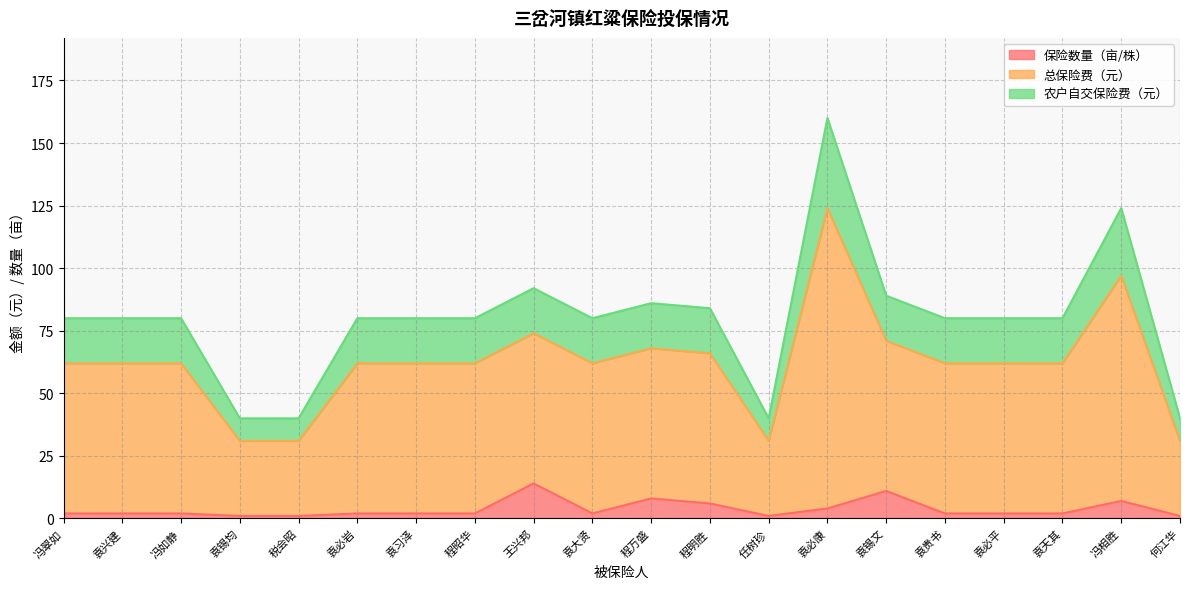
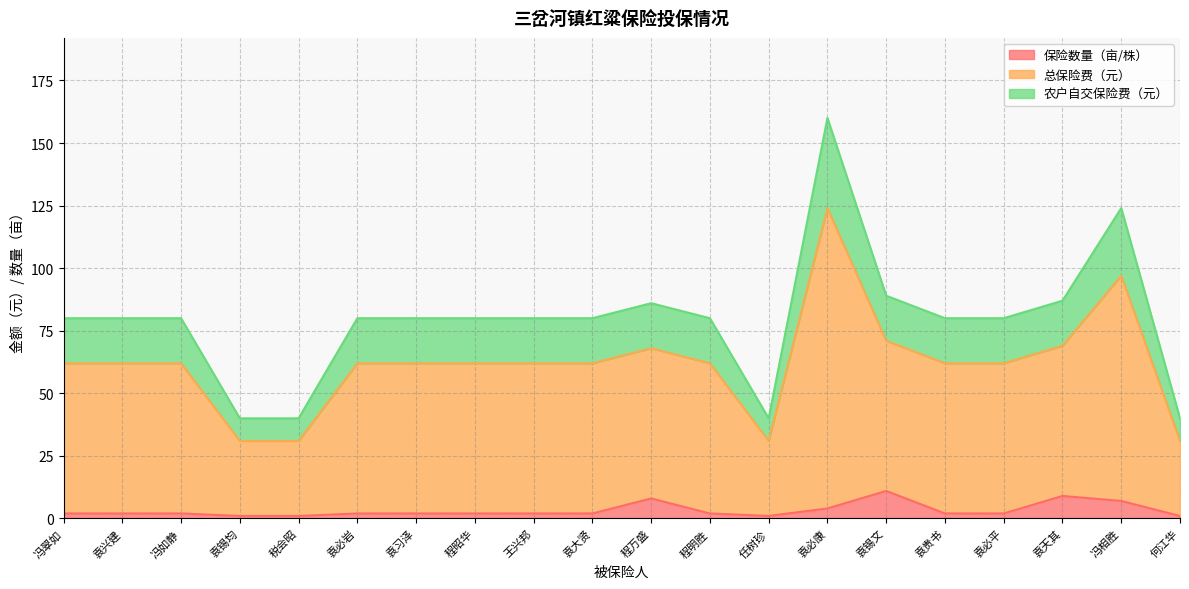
  {
    "保险数量（亩/株）": {
      "冯翠如": 2,
      "袁兴建": 2,
      "冯如静": 2,
      "袁锡均": 1,
      "税会昭": 1,
      "袁必岩": 2,
      "袁习泽": 2,
      "程昭华": 2,
-     "王兴邦": 14,
+     "王兴邦": 2,
      "袁大贤": 2,
      "程万盛": 8,
-     "程明胜": 6,
+     "程明胜": 2,
      "任树珍": 1,
      "袁必康": 4,
      "袁锡文": 11,
      "袁贵书": 2,
      "袁必平": 2,
-     "袁天其": 2,
+     "袁天其": 9,
      "冯相胜": 7,
      "何江华": 1
    },
    "总保险费（元）": {
      "冯翠如": 60,
      "袁兴建": 60,
      "冯如静": 60,
      "袁锡均": 30,
      "税会昭": 30,
      "袁必岩": 60,
      "袁习泽": 60,
      "程昭华": 60,
      "王兴邦": 60,
      "袁大贤": 60,
      "程万盛": 60,
      "程明胜": 60,
      "任树珍": 30,
      "袁必康": 120,
      "袁锡文": 60,
      "袁贵书": 60,
      "袁必平": 60,
      "袁天其": 60,
      "冯相胜": 90,
      "何江华": 30
    },
    "农户自交保险费（元）": {
      "冯翠如": 18,
      "袁兴建": 18,
      "冯如静": 18,
      "袁锡均": 9,
      "税会昭": 9,
      "袁必岩": 18,
      "袁习泽": 18,
      "程昭华": 18,
      "王兴邦": 18,
      "袁大贤": 18,
      "程万盛": 18,
      "程明胜": 18,
      "任树珍": 9,
      "袁必康": 36,
      "袁锡文": 18,
      "袁贵书": 18,
      "袁必平": 18,
      "袁天其": 18,
      "冯相胜": 27,
      "何江华": 9
    }
  }
